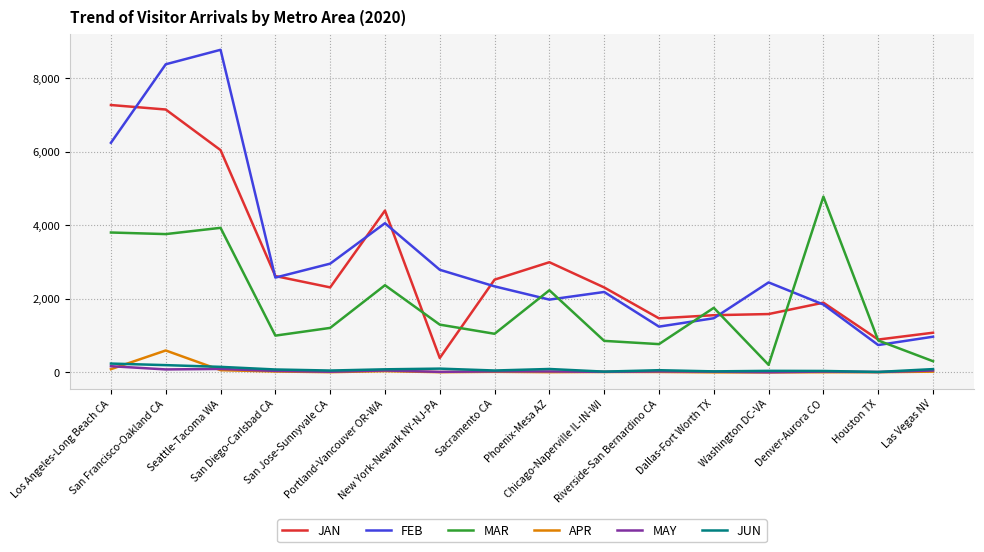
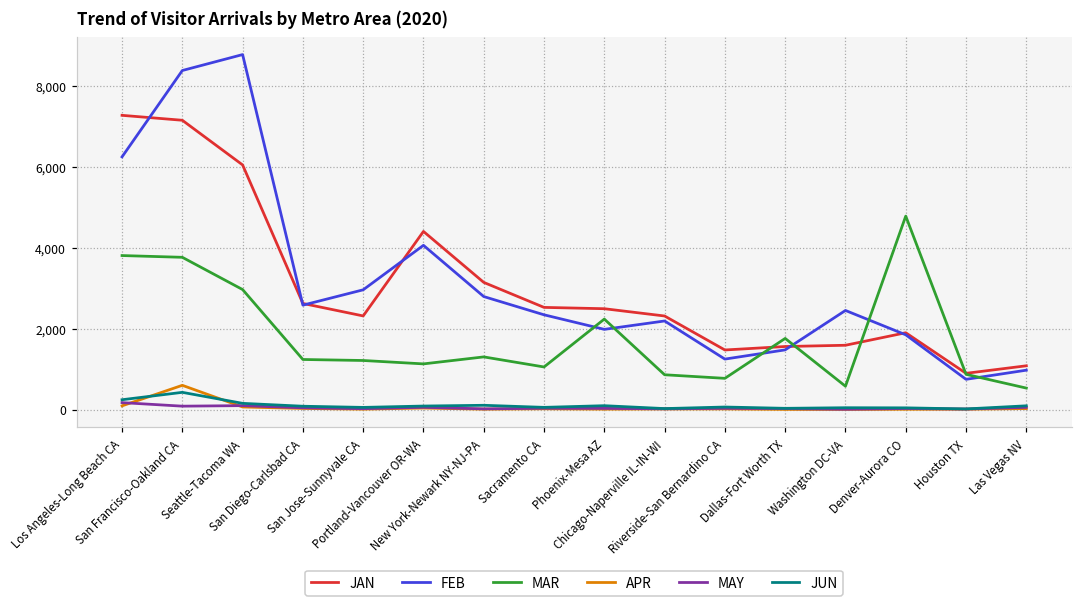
  {
    "JAN": {
      "Los Angeles-Long Beach CA": "7,300",
      "San Francisco-Oakland CA": "7,200",
      "Seattle-Tacoma WA": "6,000",
      "San Jose-Sunnyvale CA": "2,300",
      "Portland-Vancouver OR-WA": "4,400",
-     "New York-Newark NY-NJ-PA": "400",
+     "New York-Newark NY-NJ-PA": "3,100",
      "Sacramento CA": "2,500",
-     "Phoenix-Mesa AZ": "3,000",
+     "Phoenix-Mesa AZ": "2,500",
      "Chicago-Naperville IL-IN-WI": "2,300",
      "Riverside-San Bernardino CA": "1,500",
      "Dallas-Fort Worth TX": "1,600",
      "Washington DC-VA": "1,600",
      "Las Vegas NV": "1,100"
    },
    "FEB": {
      "Los Angeles-Long Beach CA": "6,200",
      "San Francisco-Oakland CA": "8,400",
      "Seattle-Tacoma WA": "8,800",
      "San Jose-Sunnyvale CA": "3,000",
      "Portland-Vancouver OR-WA": "4,100",
      "New York-Newark NY-NJ-PA": "2,800",
      "Sacramento CA": "2,300",
      "Phoenix-Mesa AZ": "2,000",
      "Chicago-Naperville IL-IN-WI": "2,200",
      "Riverside-San Bernardino CA": "1,200",
      "Dallas-Fort Worth TX": "1,500",
      "Washington DC-VA": "2,400",
      "Houston TX": "700",
      "Las Vegas NV": "1,000"
    },
    "MAR": {
      "Los Angeles-Long Beach CA": "3,800",
      "San Francisco-Oakland CA": "3,800",
-     "Seattle-Tacoma WA": "3,900",
-     "San Diego-Carlsbad CA": "1,000",
+     "Seattle-Tacoma WA": "3,000",
+     "San Diego-Carlsbad CA": "1,200",
      "San Jose-Sunnyvale CA": "1,200",
-     "Portland-Vancouver OR-WA": "2,400",
+     "Portland-Vancouver OR-WA": "1,100",
      "New York-Newark NY-NJ-PA": "1,300",
      "Sacramento CA": "1,100",
      "Phoenix-Mesa AZ": "2,200",
      "Chicago-Naperville IL-IN-WI": "900",
      "Riverside-San Bernardino CA": "800",
      "Dallas-Fort Worth TX": "1,800",
-     "Washington DC-VA": "200",
+     "Washington DC-VA": "600",
      "Denver-Aurora CO": "4,800",
-     "Las Vegas NV": "300"
+     "Las Vegas NV": "500"
    },
    "APR": {
      "Los Angeles-Long Beach CA": "100",
      "San Francisco-Oakland CA": "600"
    },
    "MAY": {
      "Los Angeles-Long Beach CA": "200",
      "San Francisco-Oakland CA": "100"
    },
    "JUN": {
      "Los Angeles-Long Beach CA": "200",
-     "San Francisco-Oakland CA": "200",
+     "San Francisco-Oakland CA": "400",
      "New York-Newark NY-NJ-PA": "100"
    }
  }
